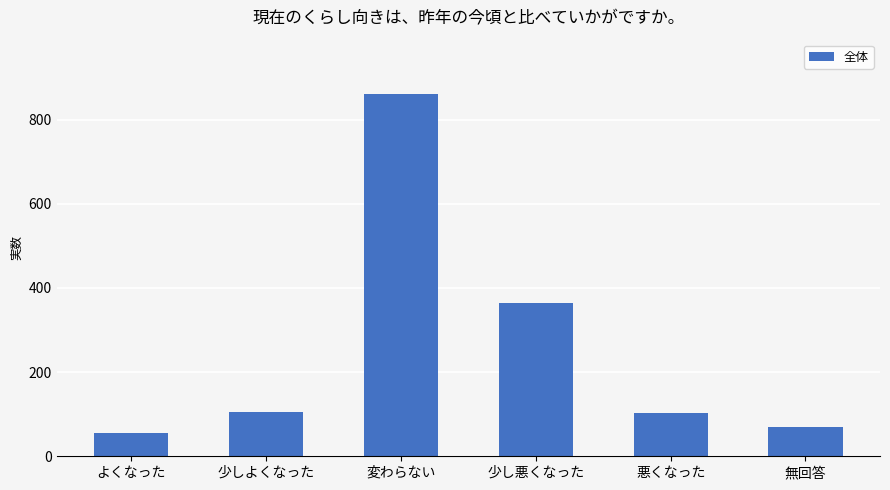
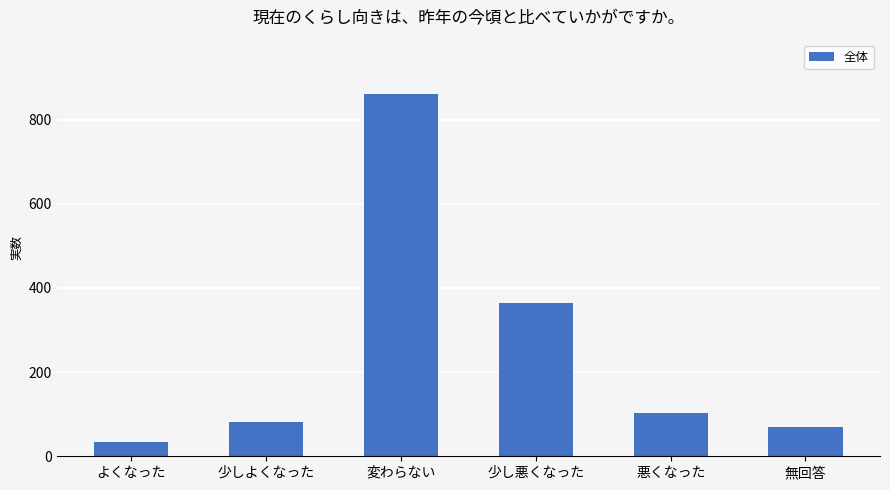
  {
-   "よくなった": 60,
-   "少しよくなった": 110,
+   "よくなった": 40,
+   "少しよくなった": 80,
    "変わらない": 860,
    "少し悪くなった": 360,
    "悪くなった": 100,
    "無回答": 70
  }
